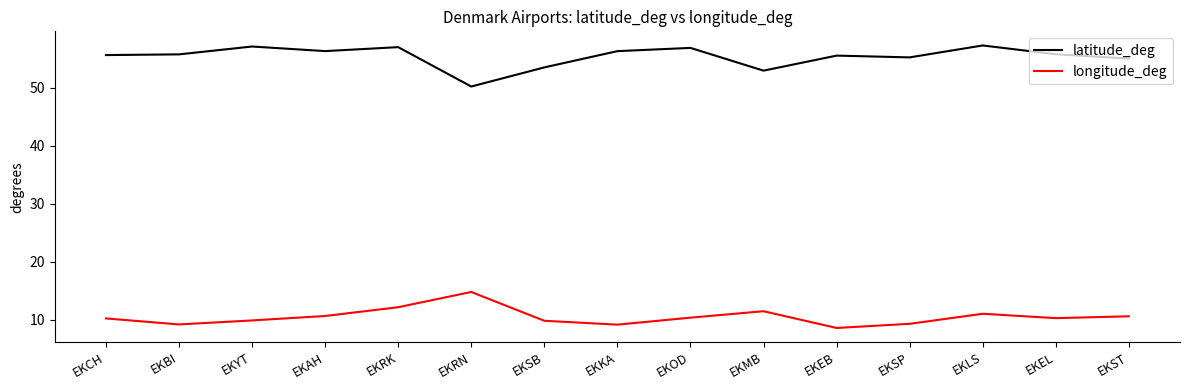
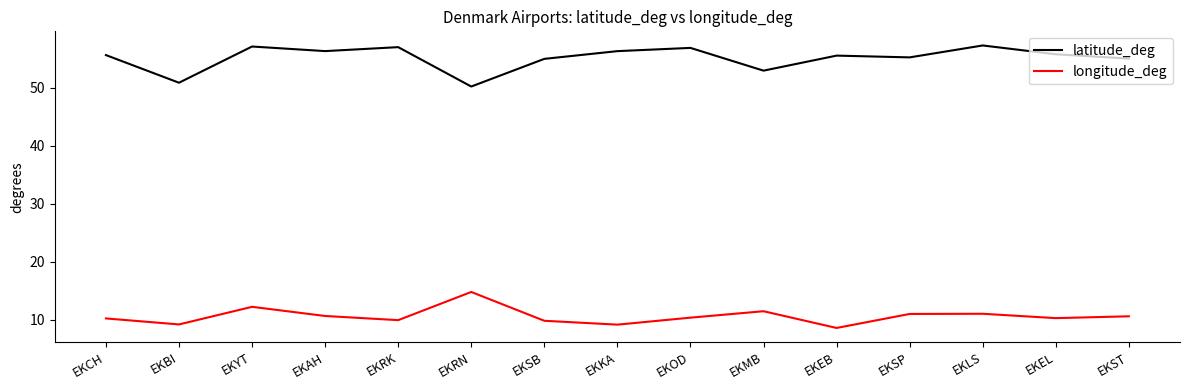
  {
    "latitude_deg": {
      "EKCH": 56,
-     "EKBI": 56,
+     "EKBI": 51,
      "EKYT": 57,
      "EKAH": 56,
      "EKRK": 57,
      "EKRN": 50,
-     "EKSB": 53,
+     "EKSB": 55,
      "EKKA": 56,
      "EKOD": 57,
      "EKMB": 53,
      "EKEB": 56,
      "EKSP": 55,
      "EKLS": 57
    },
    "longitude_deg": {
      "EKCH": 10,
      "EKBI": 9,
-     "EKYT": 10,
+     "EKYT": 12,
      "EKAH": 11,
-     "EKRK": 12,
+     "EKRK": 10,
      "EKRN": 15,
      "EKSB": 10,
      "EKKA": 9,
      "EKOD": 10,
      "EKMB": 11,
      "EKEB": 9,
-     "EKSP": 9,
+     "EKSP": 11,
      "EKLS": 11,
      "EKEL": 10,
      "EKST": 11
    }
  }
